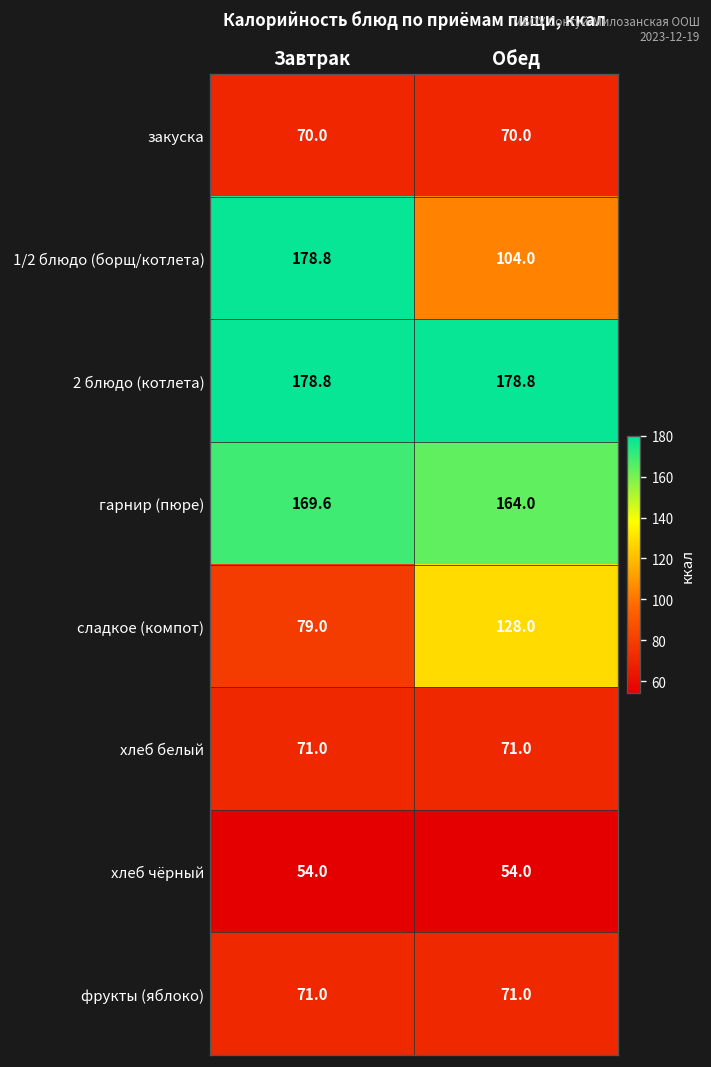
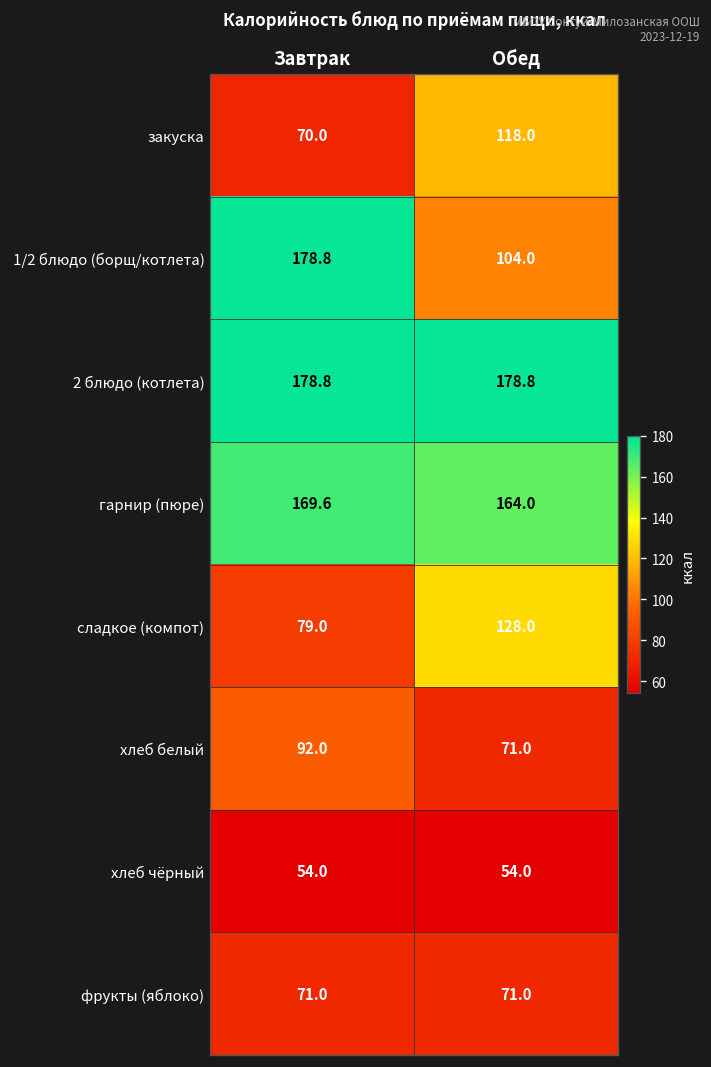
  {
    "закуска": {
      "Завтрак": 70.0,
-     "Обед": 70.0
+     "Обед": 118.0
    },
    "1/2 блюдо (борщ/котлета)": {
      "Завтрак": 178.8,
      "Обед": 104.0
    },
    "2 блюдо (котлета)": {
      "Завтрак": 178.8,
      "Обед": 178.8
    },
    "гарнир (пюре)": {
      "Завтрак": 169.6,
      "Обед": 164.0
    },
    "сладкое (компот)": {
      "Завтрак": 79.0,
      "Обед": 128.0
    },
    "хлеб белый": {
-     "Завтрак": 71.0,
+     "Завтрак": 92.0,
      "Обед": 71.0
    },
    "хлеб чёрный": {
      "Завтрак": 54.0,
      "Обед": 54.0
    },
    "фрукты (яблоко)": {
      "Завтрак": 71.0,
      "Обед": 71.0
    }
  }
